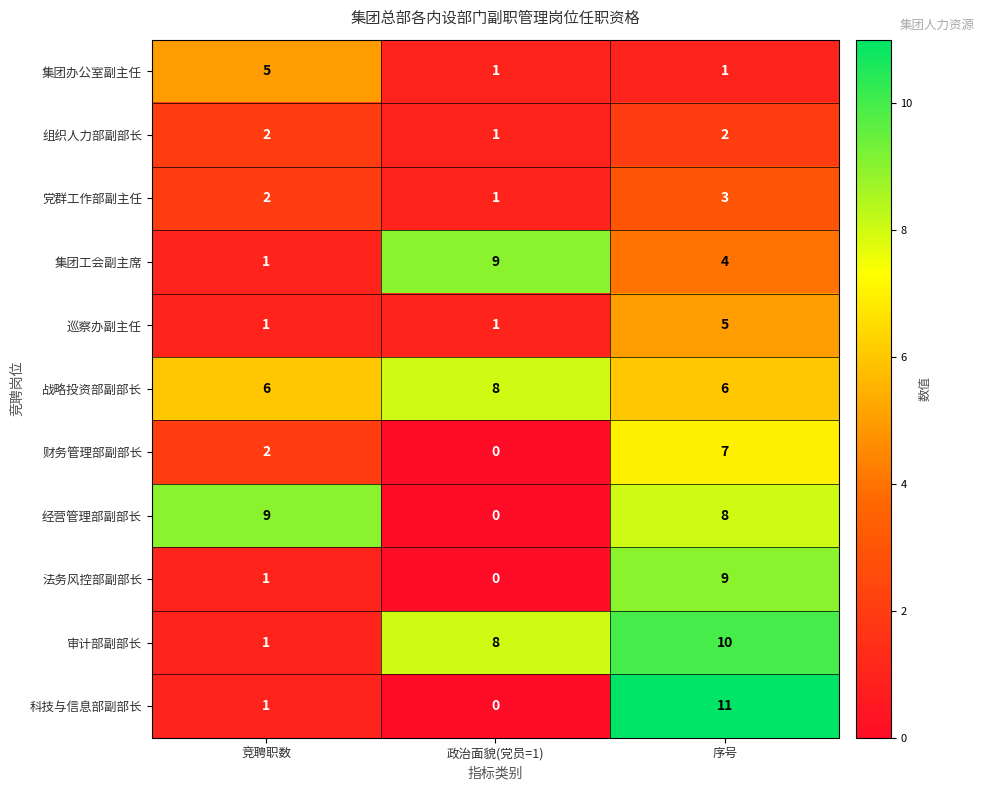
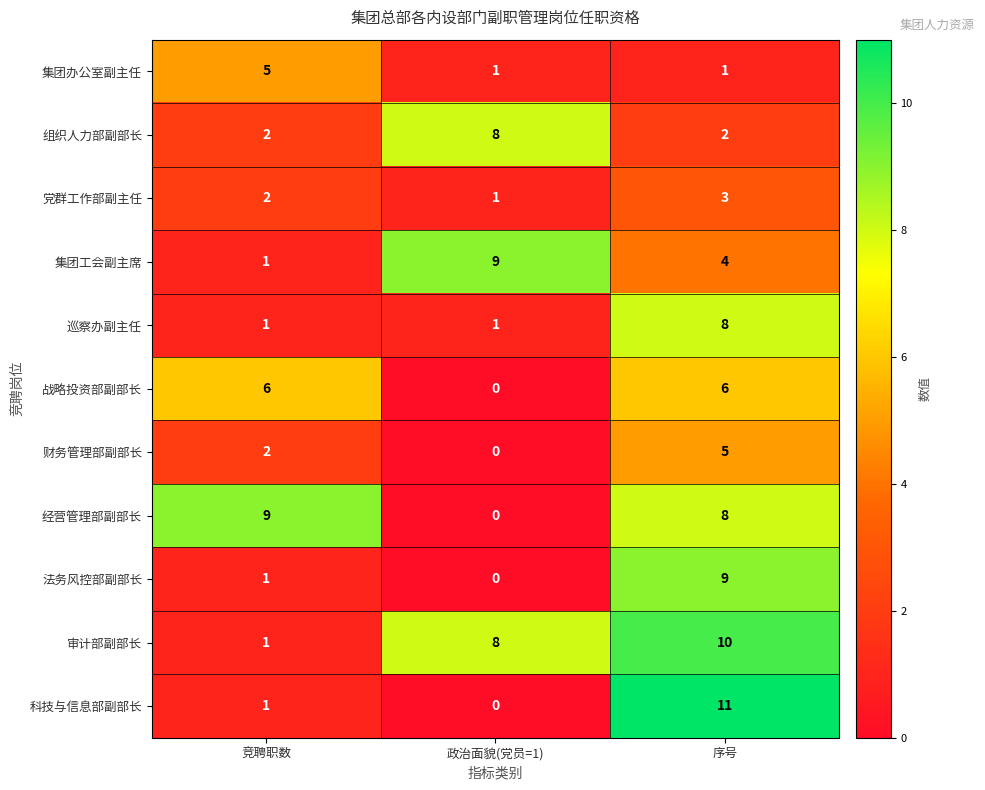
  {
    "集团办公室副主任": {
      "竞聘职数": 5,
      "政治面貌(党员=1)": 1,
      "序号": 1
    },
    "组织人力部副部长": {
      "竞聘职数": 2,
-     "政治面貌(党员=1)": 1,
+     "政治面貌(党员=1)": 8,
      "序号": 2
    },
    "党群工作部副主任": {
      "竞聘职数": 2,
      "政治面貌(党员=1)": 1,
      "序号": 3
    },
    "集团工会副主席": {
      "竞聘职数": 1,
      "政治面貌(党员=1)": 9,
      "序号": 4
    },
    "巡察办副主任": {
      "竞聘职数": 1,
      "政治面貌(党员=1)": 1,
-     "序号": 5
+     "序号": 8
    },
    "战略投资部副部长": {
      "竞聘职数": 6,
-     "政治面貌(党员=1)": 8,
+     "政治面貌(党员=1)": 0,
      "序号": 6
    },
    "财务管理部副部长": {
      "竞聘职数": 2,
      "政治面貌(党员=1)": 0,
-     "序号": 7
+     "序号": 5
    },
    "经营管理部副部长": {
      "竞聘职数": 9,
      "政治面貌(党员=1)": 0,
      "序号": 8
    },
    "法务风控部副部长": {
      "竞聘职数": 1,
      "政治面貌(党员=1)": 0,
      "序号": 9
    },
    "审计部副部长": {
      "竞聘职数": 1,
      "政治面貌(党员=1)": 8,
      "序号": 10
    },
    "科技与信息部副部长": {
      "竞聘职数": 1,
      "政治面貌(党员=1)": 0,
      "序号": 11
    }
  }
